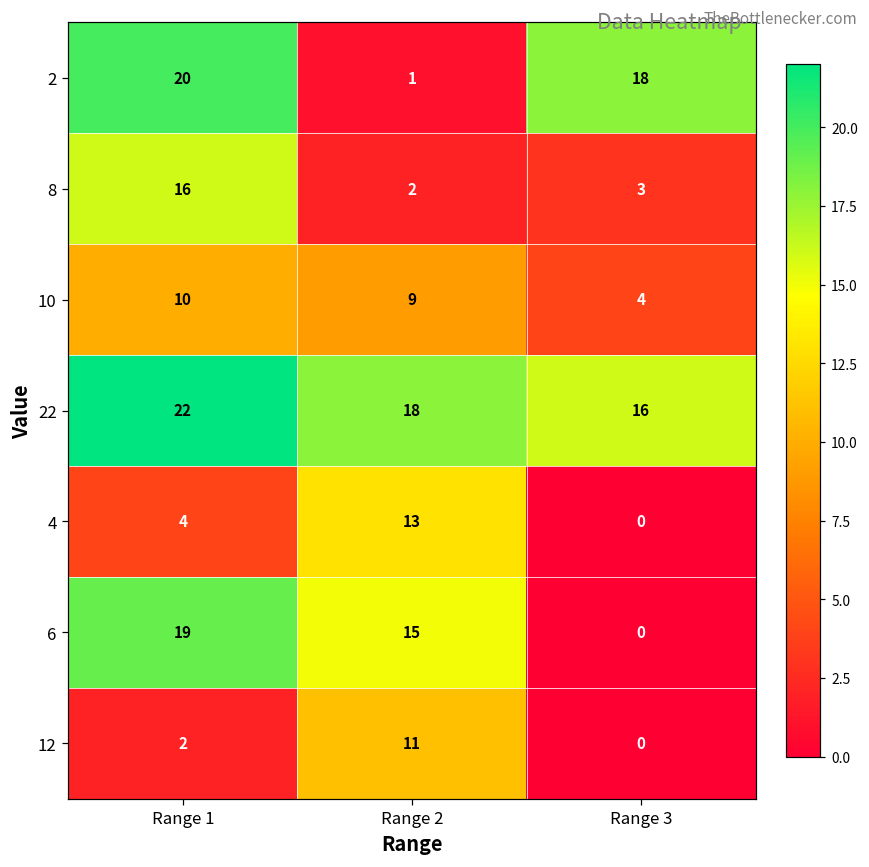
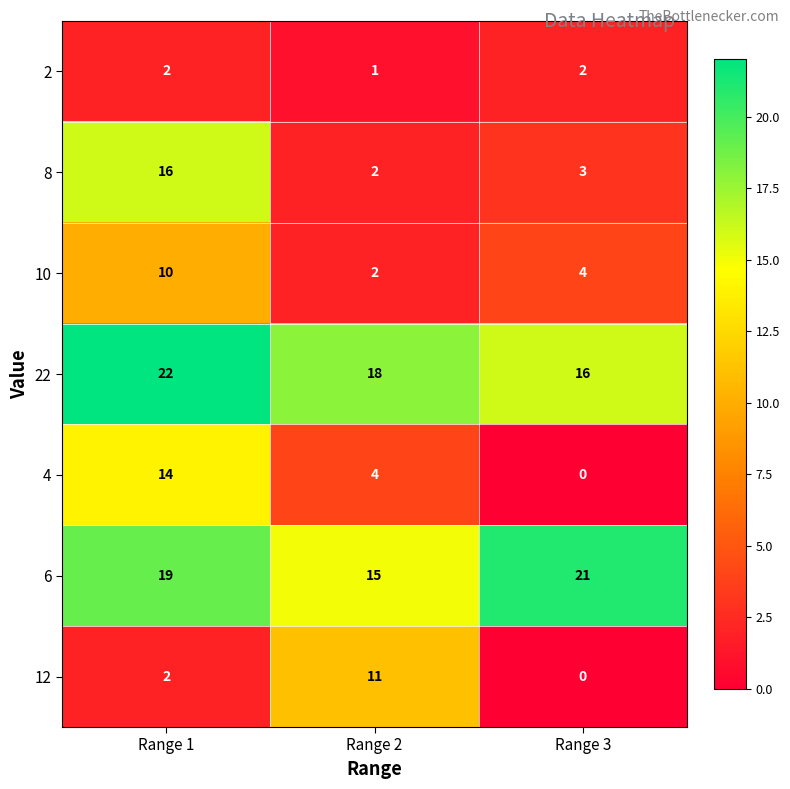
  {
    "2": {
-     "Range 1": 20,
+     "Range 1": 2,
      "Range 2": 1,
-     "Range 3": 18
+     "Range 3": 2
    },
    "8": {
      "Range 1": 16,
      "Range 2": 2,
      "Range 3": 3
    },
    "10": {
      "Range 1": 10,
-     "Range 2": 9,
+     "Range 2": 2,
      "Range 3": 4
    },
    "22": {
      "Range 1": 22,
      "Range 2": 18,
      "Range 3": 16
    },
    "4": {
-     "Range 1": 4,
-     "Range 2": 13,
+     "Range 1": 14,
+     "Range 2": 4,
      "Range 3": 0
    },
    "6": {
      "Range 1": 19,
      "Range 2": 15,
-     "Range 3": 0
+     "Range 3": 21
    },
    "12": {
      "Range 1": 2,
      "Range 2": 11,
      "Range 3": 0
    }
  }
